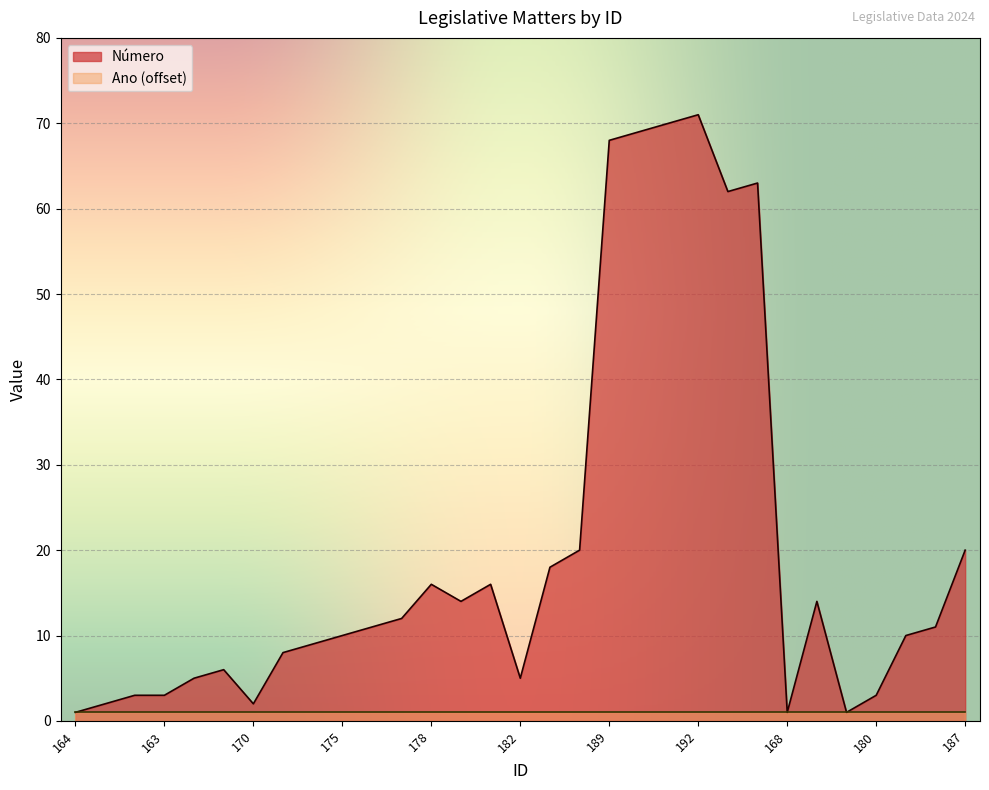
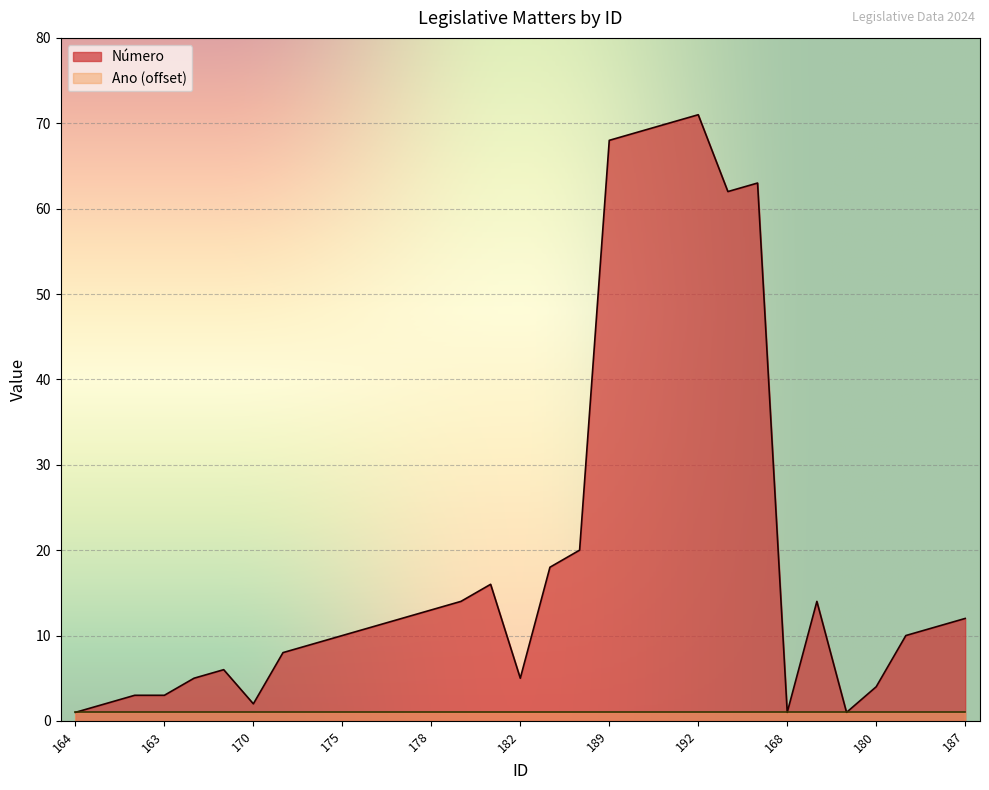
  {
    "Número": {
      "163": 3,
      "170": 2,
      "175": 10,
-     "178": 16,
+     "178": 13,
      "182": 5,
      "189": 68,
      "192": 71,
-     "180": 3,
-     "187": 20
+     "180": 4,
+     "187": 12
    },
    "Ano (offset)": {
      "163": 1,
      "170": 1,
      "175": 1,
      "178": 1,
      "182": 1,
      "189": 1,
      "192": 1,
      "180": 1,
      "187": 1
    }
  }
